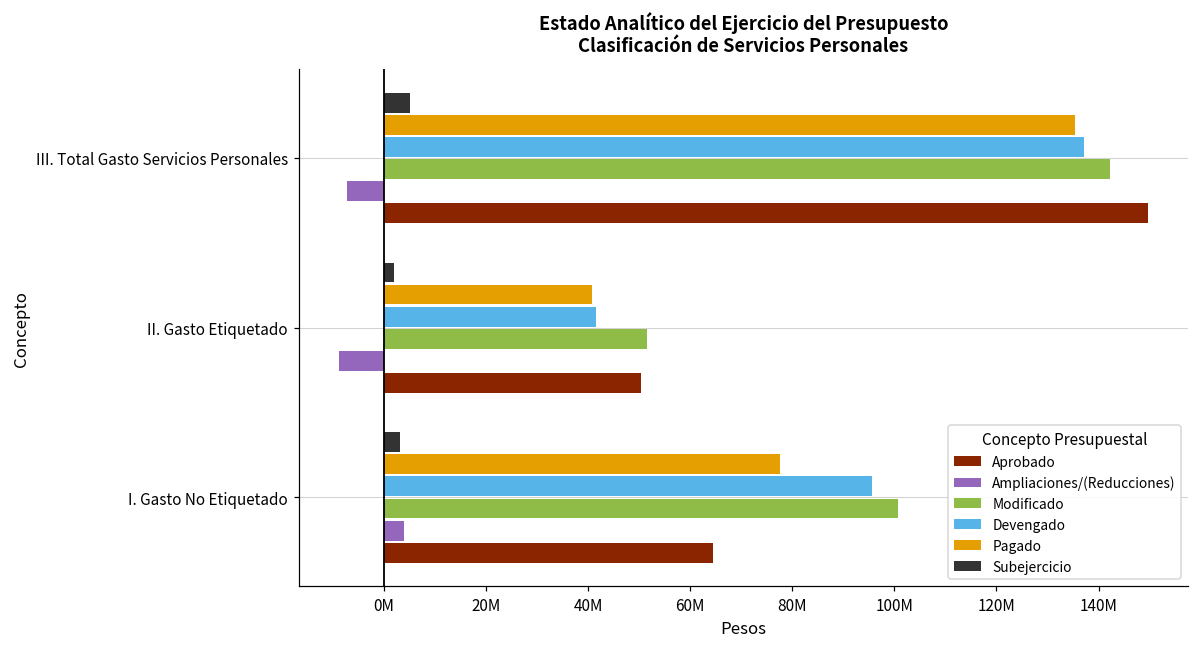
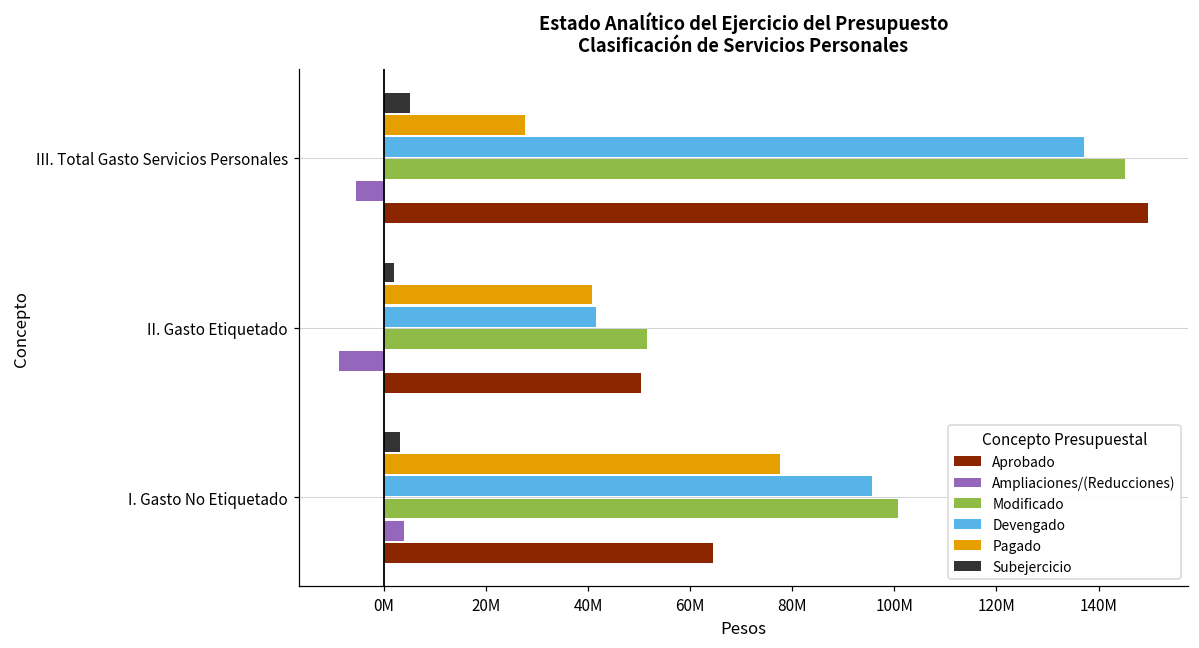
  {
    "Aprobado": {
      "III. Total Gasto Servicios Personales": 150000000,
      "II. Gasto Etiquetado": 50000000,
      "I. Gasto No Etiquetado": 64000000
    },
    "Ampliaciones/(Reducciones)": {
-     "III. Total Gasto Servicios Personales": -7000000,
+     "III. Total Gasto Servicios Personales": -6000000,
      "II. Gasto Etiquetado": -9000000,
      "I. Gasto No Etiquetado": 4000000
    },
    "Modificado": {
-     "III. Total Gasto Servicios Personales": 142000000,
+     "III. Total Gasto Servicios Personales": 145000000,
      "II. Gasto Etiquetado": 51000000,
      "I. Gasto No Etiquetado": 101000000
    },
    "Devengado": {
      "III. Total Gasto Servicios Personales": 137000000,
      "II. Gasto Etiquetado": 42000000,
      "I. Gasto No Etiquetado": 96000000
    },
    "Pagado": {
-     "III. Total Gasto Servicios Personales": 135000000,
+     "III. Total Gasto Servicios Personales": 28000000,
      "II. Gasto Etiquetado": 41000000,
      "I. Gasto No Etiquetado": 78000000
    },
    "Subejercicio": {
      "III. Total Gasto Servicios Personales": 5000000,
      "II. Gasto Etiquetado": 2000000,
      "I. Gasto No Etiquetado": 3000000
    }
  }
